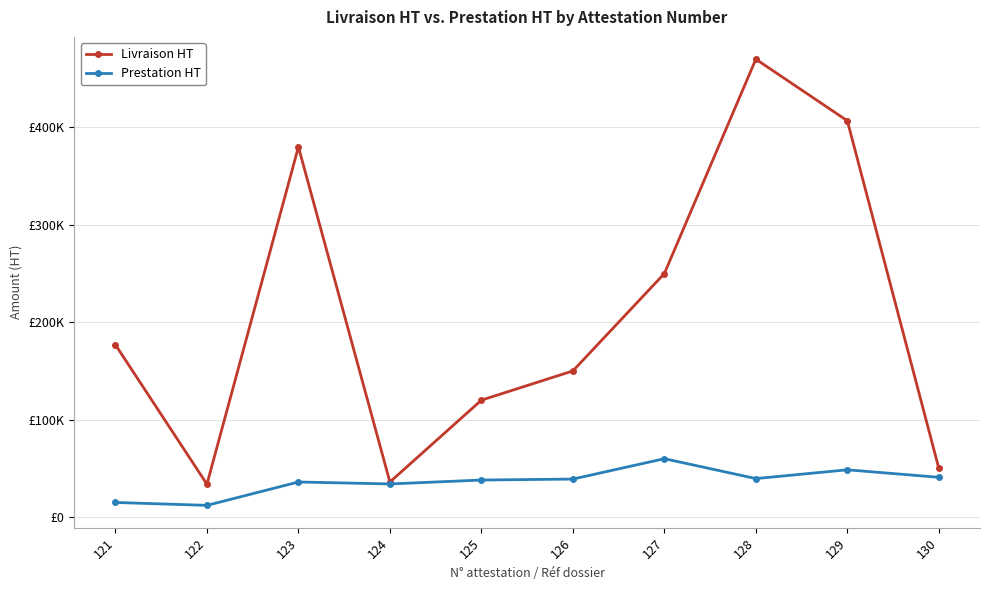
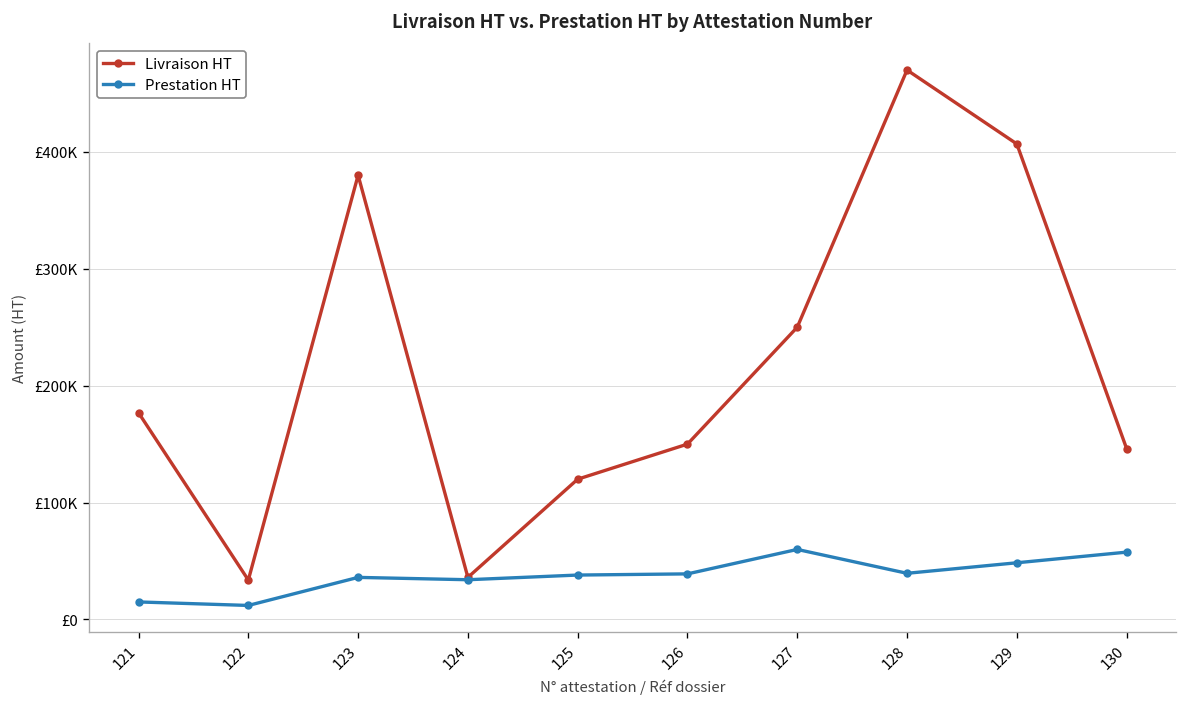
  {
    "Livraison HT": {
      "121": "£180000",
      "122": "£30000",
      "123": "£380000",
      "125": "£120000",
      "126": "£150000",
      "127": "£250000",
      "128": "£470000",
      "129": "£410000",
-     "130": "£50000"
+     "130": "£150000"
    },
    "Prestation HT": {
      "121": "£20000",
      "122": "£10000",
      "123": "£40000",
      "125": "£40000",
      "126": "£40000",
      "127": "£60000",
      "128": "£40000",
      "129": "£50000",
-     "130": "£40000"
+     "130": "£60000"
    }
  }
